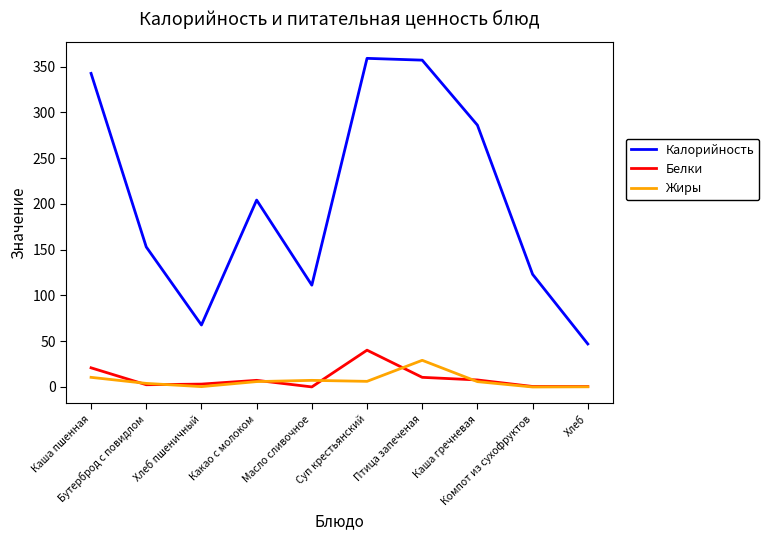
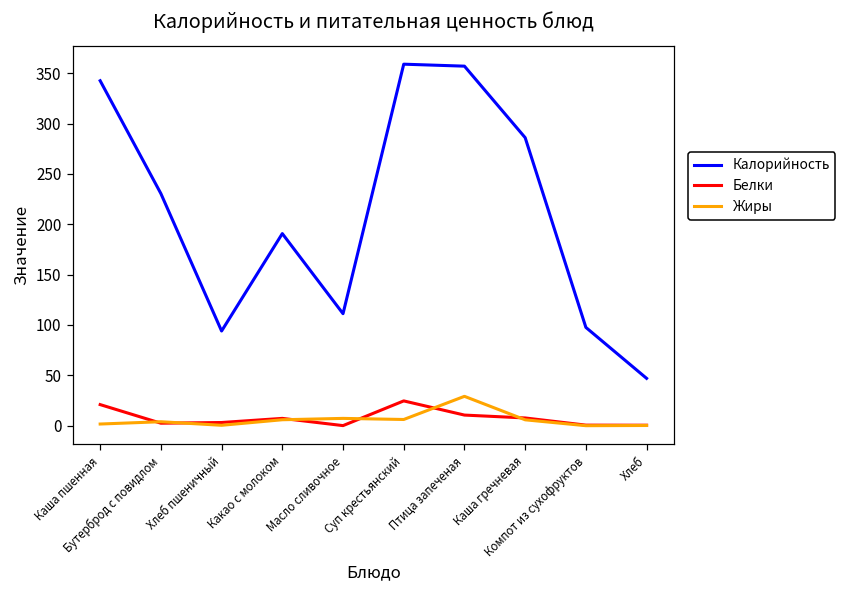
  {
    "Калорийность": {
      "Каша пшенная": 340,
-     "Бутерброд с повидлом": 150,
-     "Хлеб пшеничный": 70,
-     "Какао с молоком": 200,
+     "Бутерброд с повидлом": 230,
+     "Хлеб пшеничный": 90,
+     "Какао с молоком": 190,
      "Масло сливочное": 110,
      "Суп крестьянский": 360,
      "Птица запеченая": 360,
      "Каша гречневая": 290,
-     "Компот из сухофруктов": 120,
+     "Компот из сухофруктов": 100,
      "Хлеб": 50
    },
    "Белки": {
      "Каша пшенная": 20,
      "Масло сливочное": 0,
-     "Суп крестьянский": 40,
+     "Суп крестьянский": 20,
      "Птица запеченая": 10
    },
    "Жиры": {
-     "Каша пшенная": 10,
+     "Каша пшенная": 0,
      "Масло сливочное": 10,
      "Суп крестьянский": 10,
      "Птица запеченая": 30
    }
  }
